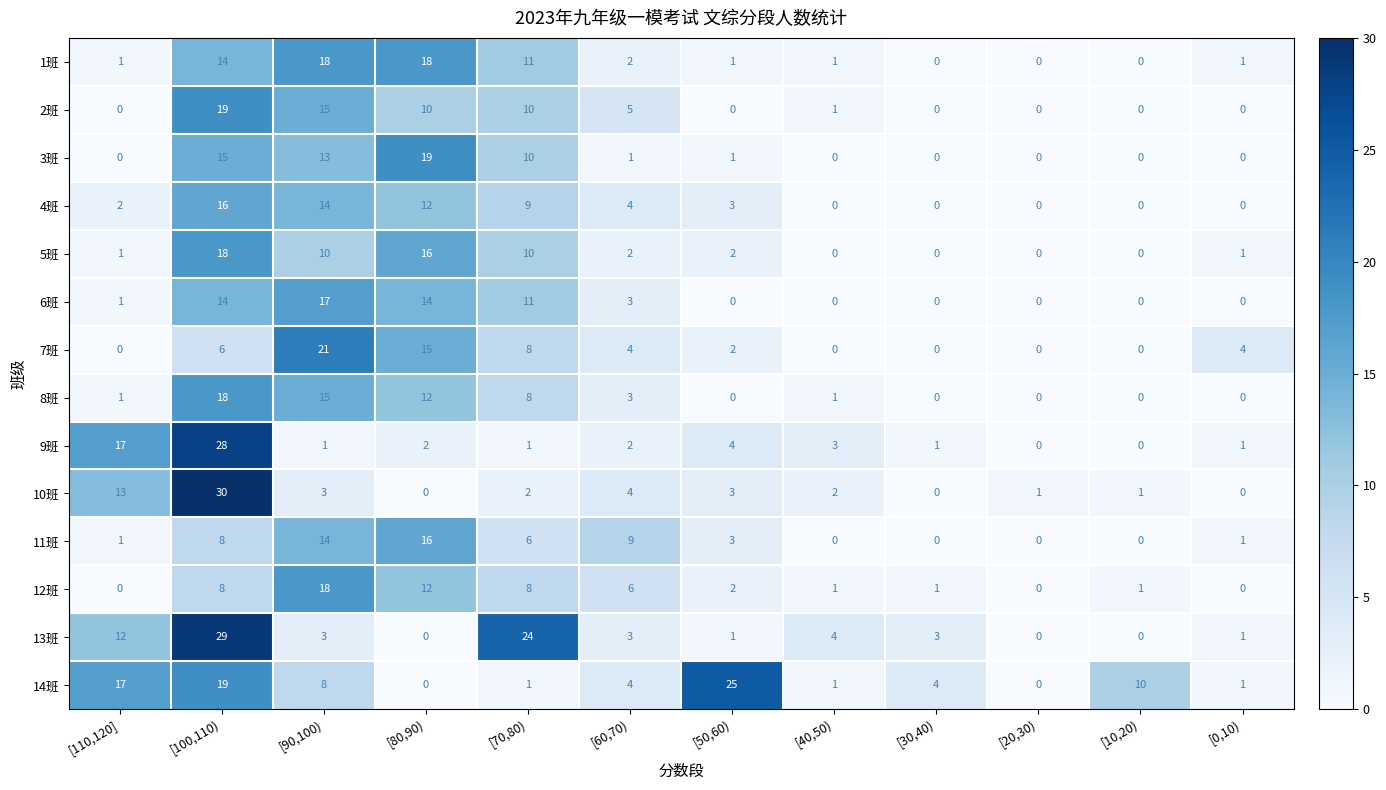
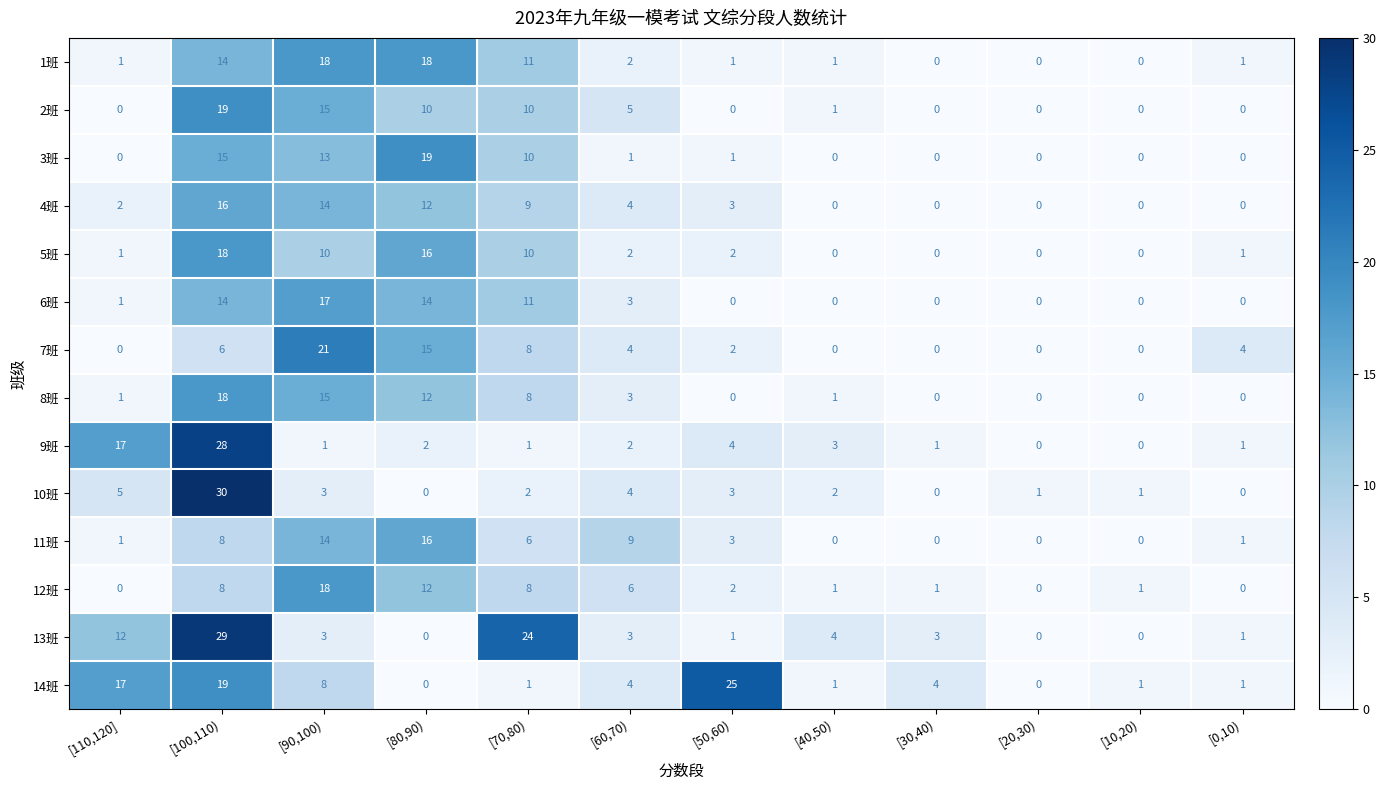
  {
    "1班": {
      "[110,120]": 1,
      "[100,110)": 14,
      "[90,100)": 18,
      "[80,90)": 18,
      "[70,80)": 11,
      "[60,70)": 2,
      "[50,60)": 1,
      "[40,50)": 1,
      "[30,40)": 0,
      "[20,30)": 0,
      "[10,20)": 0,
      "[0,10)": 1
    },
    "2班": {
      "[110,120]": 0,
      "[100,110)": 19,
      "[80,90)": 10,
      "[70,80)": 10,
      "[60,70)": 5,
      "[50,60)": 0,
      "[40,50)": 1,
      "[30,40)": 0,
      "[20,30)": 0,
      "[10,20)": 0,
      "[0,10)": 0
    },
    "3班": {
      "[110,120]": 0,
      "[90,100)": 13,
      "[80,90)": 19,
      "[70,80)": 10,
      "[60,70)": 1,
      "[50,60)": 1,
      "[40,50)": 0,
      "[30,40)": 0,
      "[20,30)": 0,
      "[10,20)": 0,
      "[0,10)": 0
    },
    "4班": {
      "[110,120]": 2,
      "[100,110)": 16,
      "[90,100)": 14,
      "[80,90)": 12,
      "[70,80)": 9,
      "[60,70)": 4,
      "[50,60)": 3,
      "[40,50)": 0,
      "[30,40)": 0,
      "[20,30)": 0,
      "[10,20)": 0,
      "[0,10)": 0
    },
    "5班": {
      "[110,120]": 1,
      "[100,110)": 18,
      "[90,100)": 10,
      "[80,90)": 16,
      "[70,80)": 10,
      "[60,70)": 2,
      "[50,60)": 2,
      "[40,50)": 0,
      "[30,40)": 0,
      "[20,30)": 0,
      "[10,20)": 0,
      "[0,10)": 1
    },
    "6班": {
      "[110,120]": 1,
      "[100,110)": 14,
      "[90,100)": 17,
      "[80,90)": 14,
      "[70,80)": 11,
      "[60,70)": 3,
      "[50,60)": 0,
      "[40,50)": 0,
      "[30,40)": 0,
      "[20,30)": 0,
      "[10,20)": 0,
      "[0,10)": 0
    },
    "7班": {
      "[110,120]": 0,
      "[100,110)": 6,
      "[90,100)": 21,
      "[70,80)": 8,
      "[60,70)": 4,
      "[50,60)": 2,
      "[40,50)": 0,
      "[30,40)": 0,
      "[20,30)": 0,
      "[10,20)": 0,
      "[0,10)": 4
    },
    "8班": {
      "[110,120]": 1,
      "[100,110)": 18,
      "[80,90)": 12,
      "[70,80)": 8,
      "[60,70)": 3,
      "[50,60)": 0,
      "[40,50)": 1,
      "[30,40)": 0,
      "[20,30)": 0,
      "[10,20)": 0,
      "[0,10)": 0
    },
    "9班": {
      "[110,120]": 17,
      "[100,110)": 28,
      "[90,100)": 1,
      "[80,90)": 2,
      "[70,80)": 1,
      "[60,70)": 2,
      "[50,60)": 4,
      "[40,50)": 3,
      "[30,40)": 1,
      "[20,30)": 0,
      "[10,20)": 0,
      "[0,10)": 1
    },
    "10班": {
-     "[110,120]": 13,
+     "[110,120]": 5,
      "[100,110)": 30,
      "[90,100)": 3,
      "[80,90)": 0,
      "[70,80)": 2,
      "[60,70)": 4,
      "[50,60)": 3,
      "[40,50)": 2,
      "[30,40)": 0,
      "[20,30)": 1,
      "[10,20)": 1,
      "[0,10)": 0
    },
    "11班": {
      "[110,120]": 1,
      "[100,110)": 8,
      "[90,100)": 14,
      "[80,90)": 16,
      "[70,80)": 6,
      "[60,70)": 9,
      "[50,60)": 3,
      "[40,50)": 0,
      "[30,40)": 0,
      "[20,30)": 0,
      "[10,20)": 0,
      "[0,10)": 1
    },
    "12班": {
      "[110,120]": 0,
      "[100,110)": 8,
      "[90,100)": 18,
      "[80,90)": 12,
      "[70,80)": 8,
      "[60,70)": 6,
      "[50,60)": 2,
      "[40,50)": 1,
      "[30,40)": 1,
      "[20,30)": 0,
      "[10,20)": 1,
      "[0,10)": 0
    },
    "13班": {
      "[110,120]": 12,
      "[100,110)": 29,
      "[90,100)": 3,
      "[80,90)": 0,
      "[70,80)": 24,
      "[60,70)": 3,
      "[50,60)": 1,
      "[40,50)": 4,
      "[30,40)": 3,
      "[20,30)": 0,
      "[10,20)": 0,
      "[0,10)": 1
    },
    "14班": {
      "[110,120]": 17,
      "[100,110)": 19,
      "[90,100)": 8,
      "[80,90)": 0,
      "[70,80)": 1,
      "[60,70)": 4,
      "[50,60)": 25,
      "[40,50)": 1,
      "[30,40)": 4,
      "[20,30)": 0,
-     "[10,20)": 10,
+     "[10,20)": 1,
      "[0,10)": 1
    }
  }
